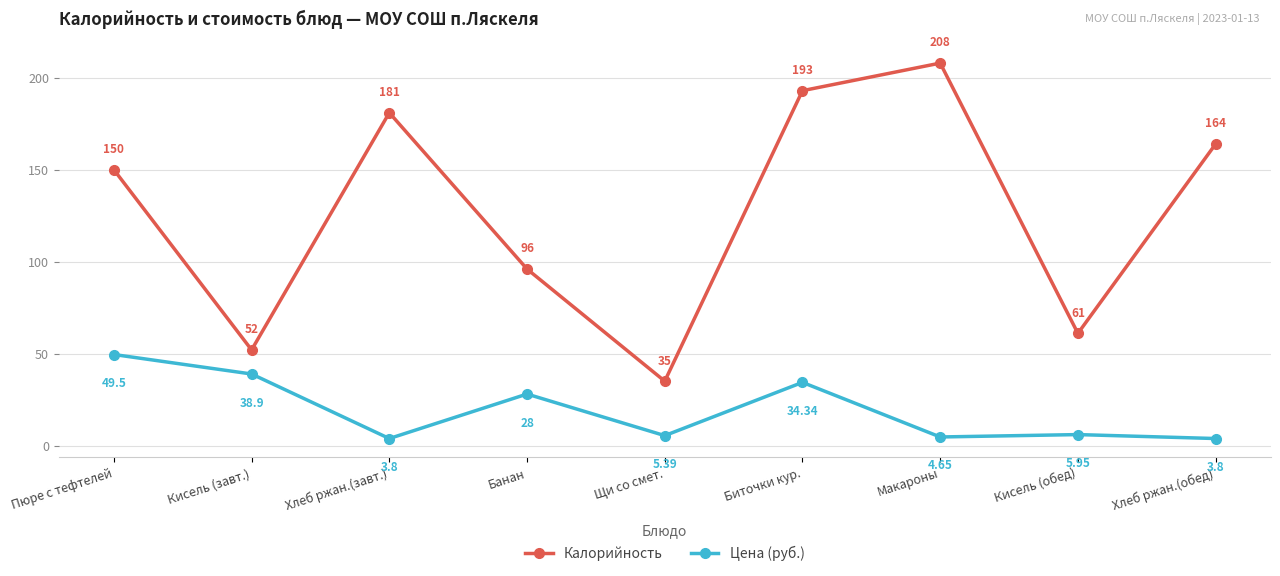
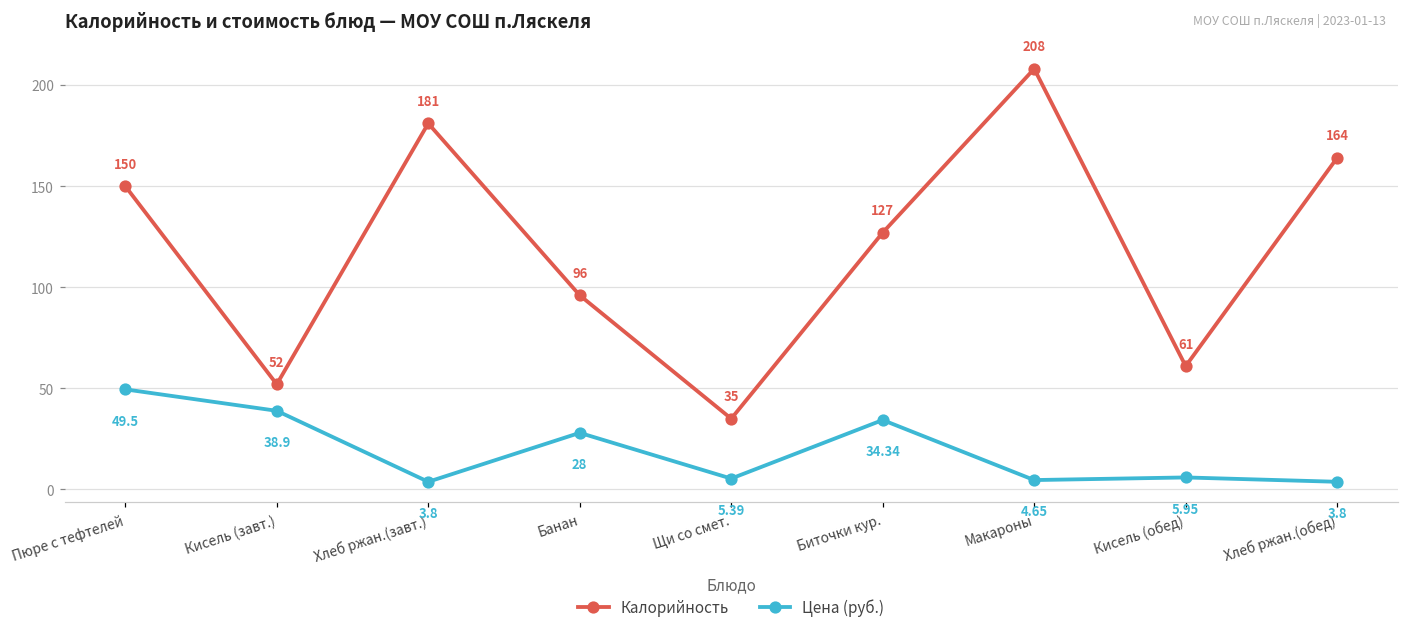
  {
    "Калорийность": {
      "Пюре с тефтелей": 150,
      "Кисель (завт.)": 52,
      "Хлеб ржан.(завт.)": 181,
      "Банан": 96,
      "Щи со смет.": 35,
-     "Биточки кур.": 193,
+     "Биточки кур.": 127,
      "Макароны": 208,
      "Кисель (обед)": 61,
      "Хлеб ржан.(обед)": 164
    },
    "Цена (руб.)": {
      "Пюре с тефтелей": 49.5,
      "Кисель (завт.)": 38.9,
      "Хлеб ржан.(завт.)": 3.8,
      "Банан": 28,
      "Щи со смет.": 5.39,
      "Биточки кур.": 34.34,
      "Макароны": 4.65,
      "Кисель (обед)": 5.95,
      "Хлеб ржан.(обед)": 3.8
    }
  }
